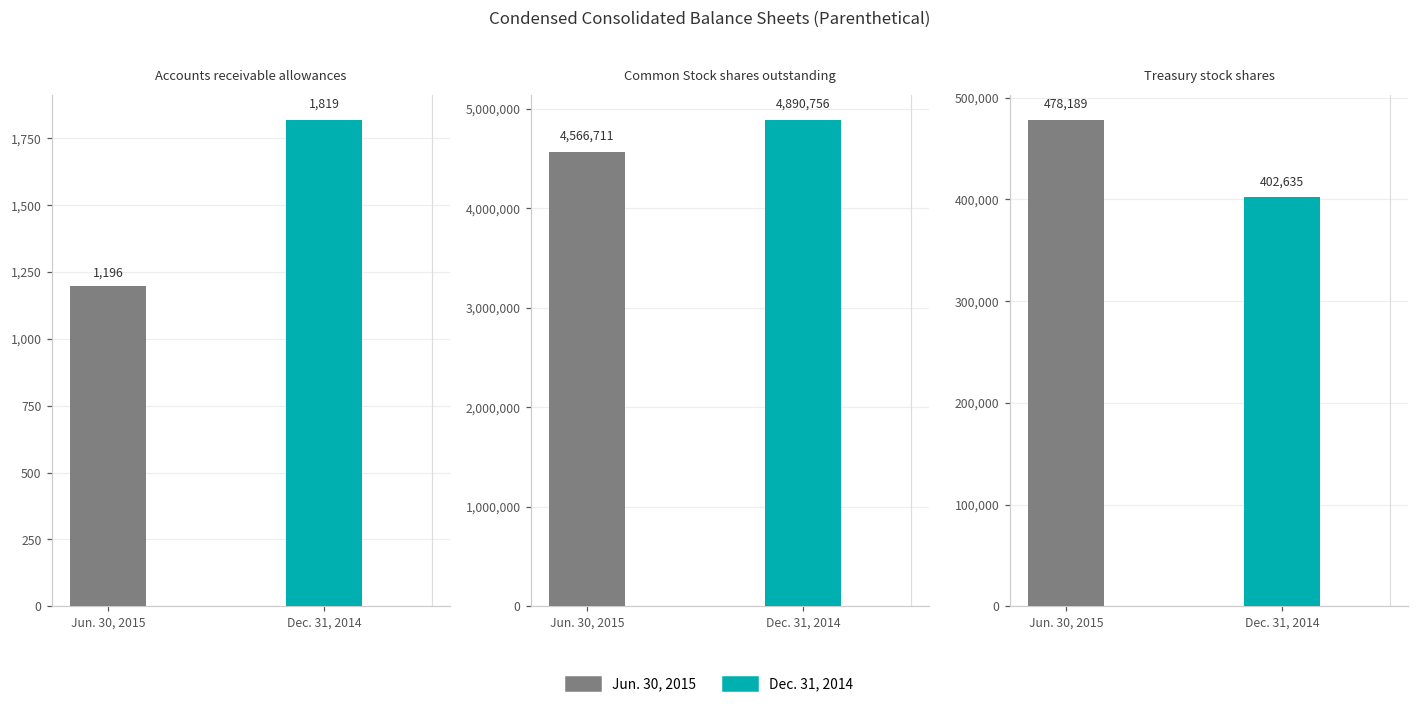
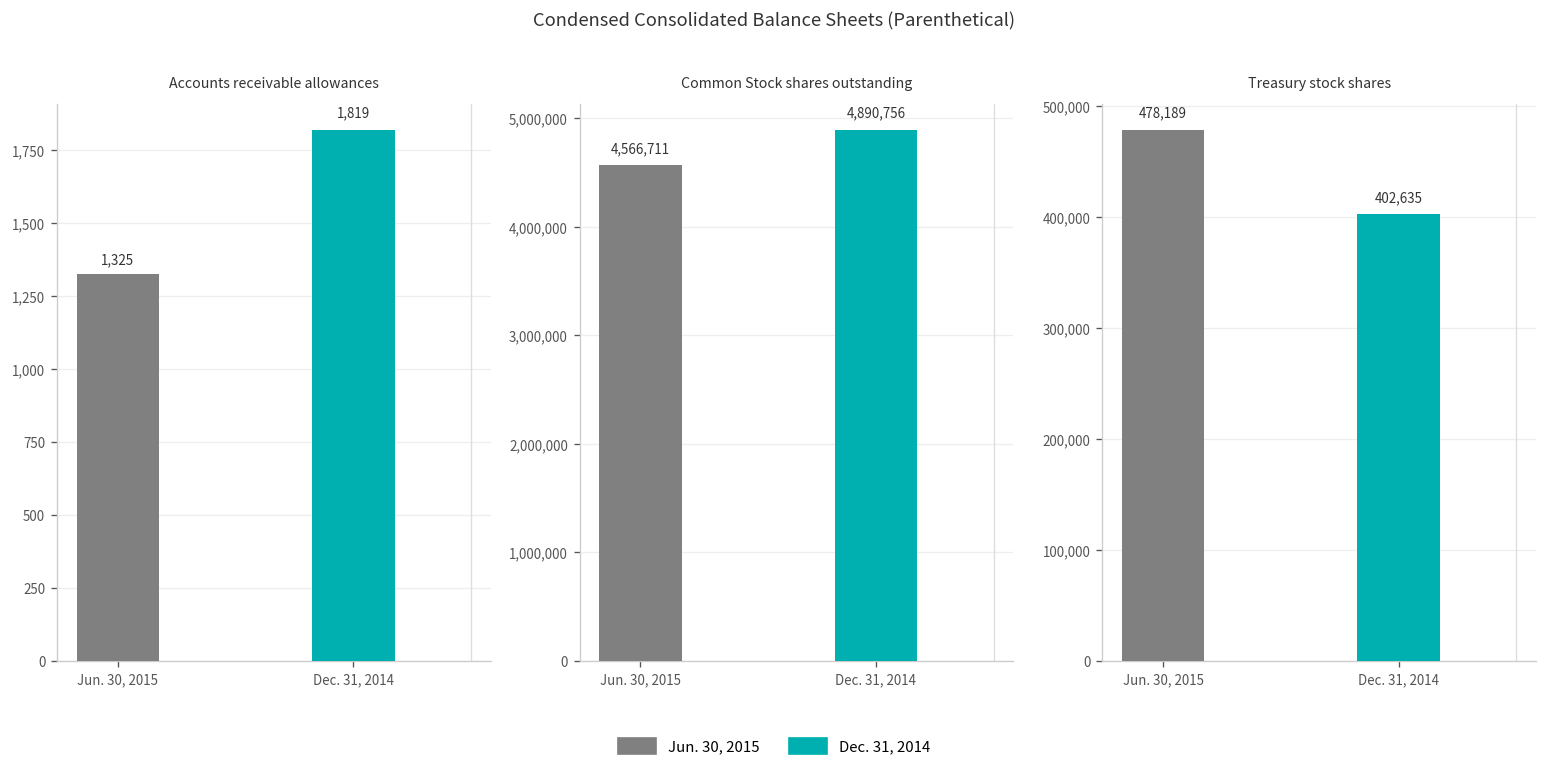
  {
    "Accounts receivable allowances": {
-     "Jun. 30, 2015": "1,196",
+     "Jun. 30, 2015": "1,325",
      "Dec. 31, 2014": "1,819"
    },
    "Common Stock shares outstanding": {
      "Jun. 30, 2015": "4,566,711",
      "Dec. 31, 2014": "4,890,756"
    },
    "Treasury stock shares": {
      "Jun. 30, 2015": "478,189",
      "Dec. 31, 2014": "402,635"
    }
  }
